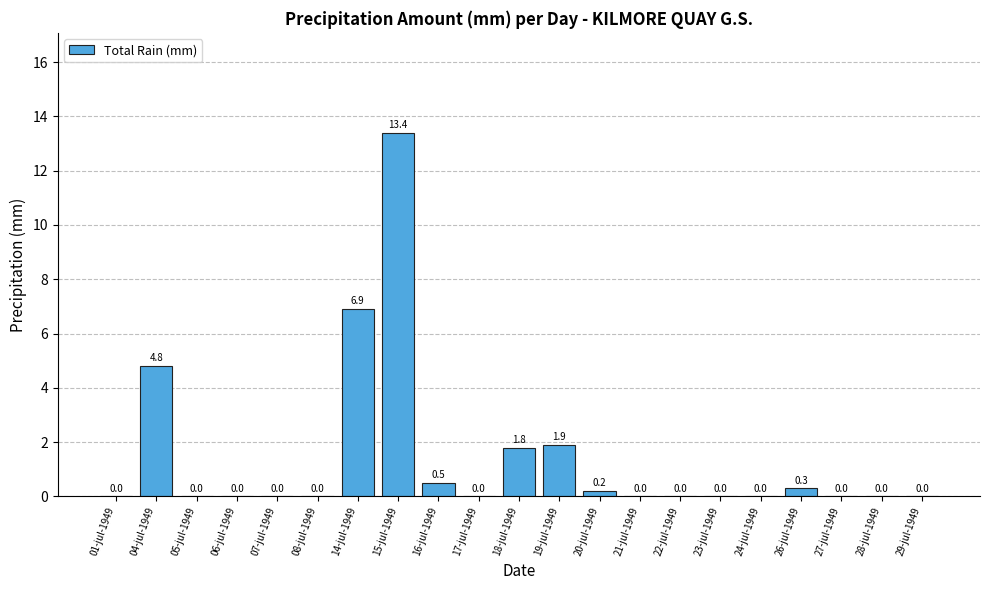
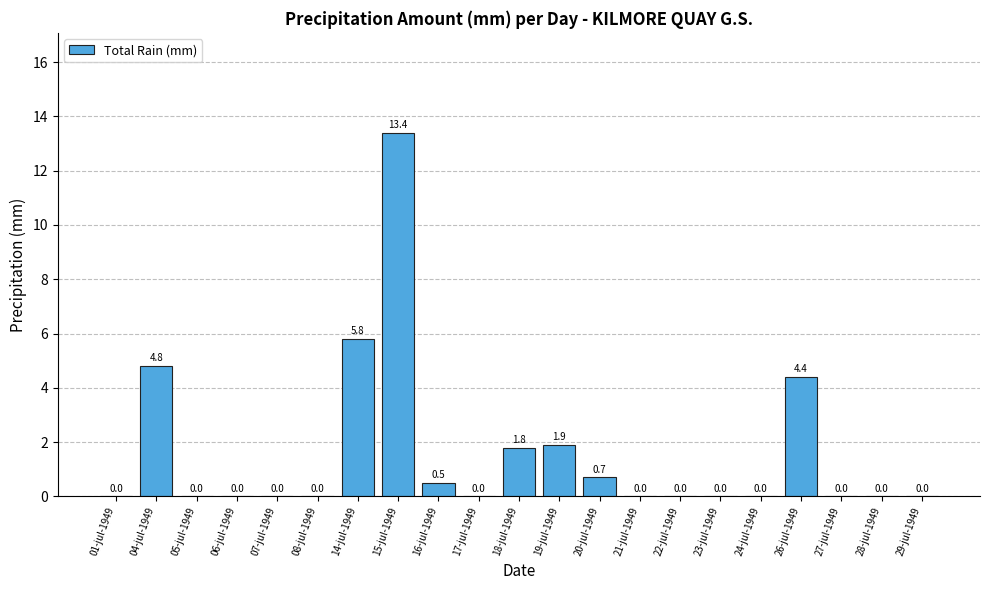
  {
    "01-jul-1949": 0.0,
    "04-jul-1949": 4.8,
    "05-jul-1949": 0.0,
    "06-jul-1949": 0.0,
    "07-jul-1949": 0.0,
    "08-jul-1949": 0.0,
-   "14-jul-1949": 6.9,
+   "14-jul-1949": 5.8,
    "15-jul-1949": 13.4,
    "16-jul-1949": 0.5,
    "17-jul-1949": 0.0,
    "18-jul-1949": 1.8,
    "19-jul-1949": 1.9,
-   "20-jul-1949": 0.2,
+   "20-jul-1949": 0.7,
    "21-jul-1949": 0.0,
    "22-jul-1949": 0.0,
    "23-jul-1949": 0.0,
    "24-jul-1949": 0.0,
-   "26-jul-1949": 0.3,
+   "26-jul-1949": 4.4,
    "27-jul-1949": 0.0,
    "28-jul-1949": 0.0,
    "29-jul-1949": 0.0
  }
